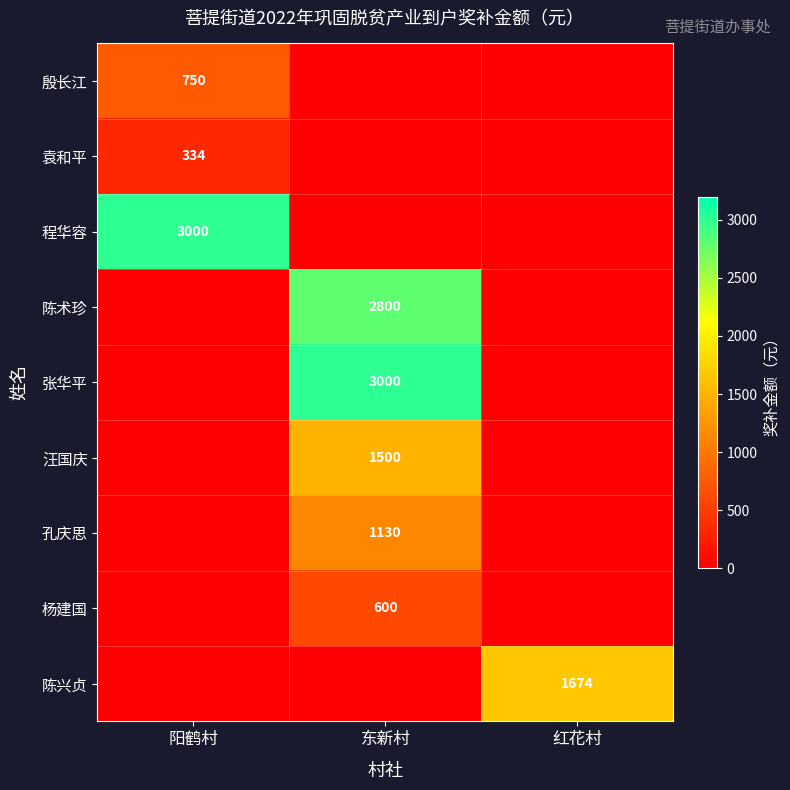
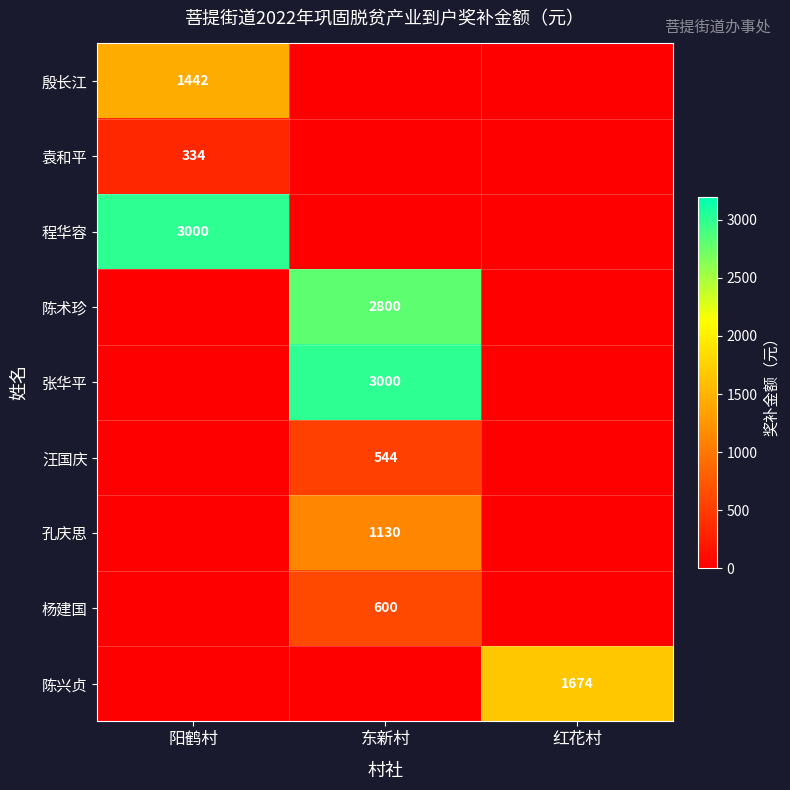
  {
    "殷长江": {
-     "阳鹤村": 750
+     "阳鹤村": 1442
    },
    "袁和平": {
      "阳鹤村": 334
    },
    "程华容": {
      "阳鹤村": 3000
    },
    "陈术珍": {
      "东新村": 2800
    },
    "张华平": {
      "东新村": 3000
    },
    "汪国庆": {
-     "东新村": 1500
+     "东新村": 544
    },
    "孔庆思": {
      "东新村": 1130
    },
    "杨建国": {
      "东新村": 600
    },
    "陈兴贞": {
      "红花村": 1674
    }
  }
